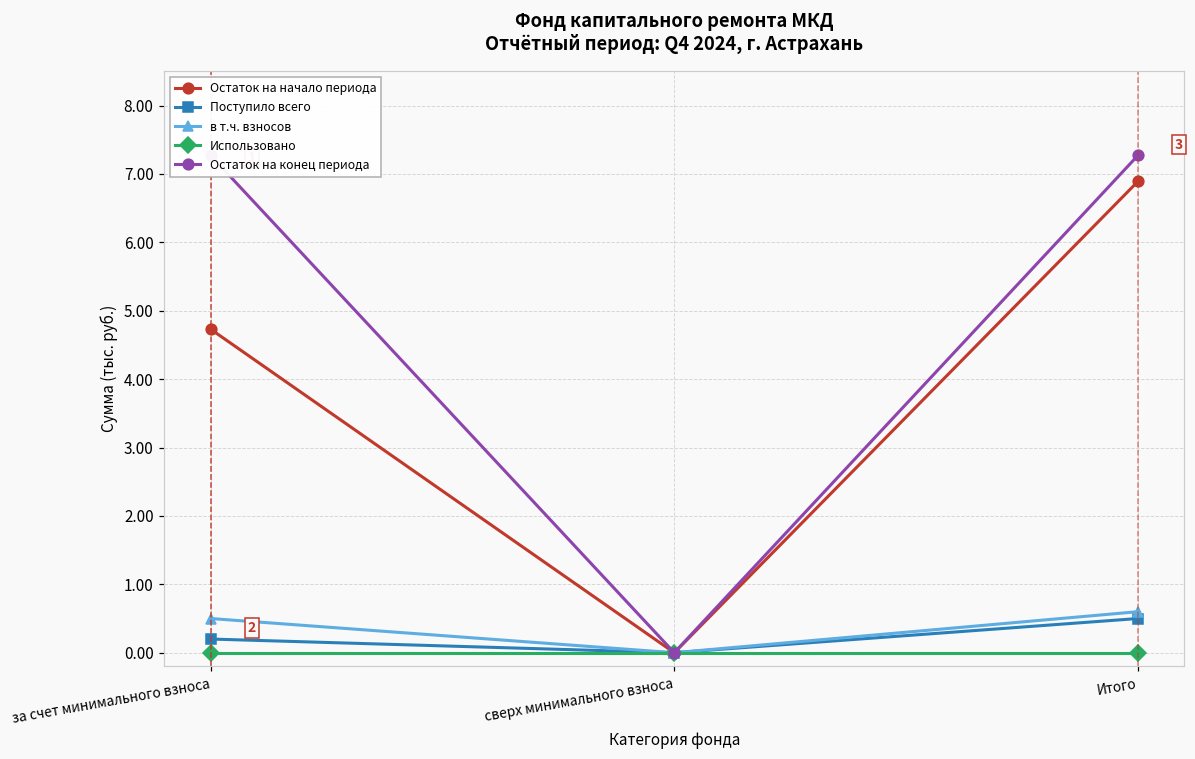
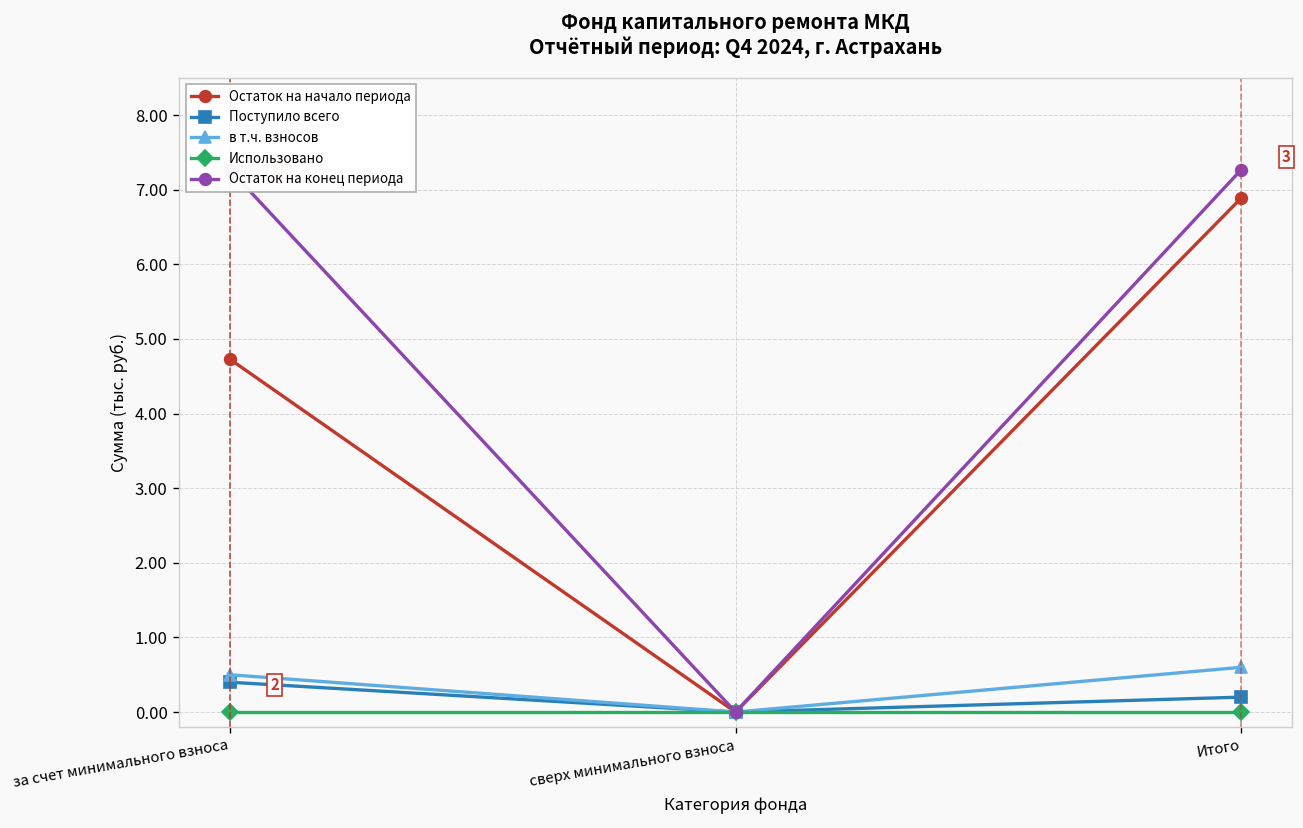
  {
    "Остаток на начало периода": {
      "за счет минимального взноса": 4.7,
      "Итого": 6.9
    },
    "Поступило всего": {
-     "за счет минимального взноса": 0.2,
-     "Итого": 0.5
+     "за счет минимального взноса": 0.4,
+     "Итого": 0.2
    },
    "в т.ч. взносов": {
      "за счет минимального взноса": 0.5,
      "Итого": 0.6
    },
    "Использовано": {
      "за счет минимального взноса": 0.0,
      "Итого": 0.0
    },
    "Остаток на конец периода": {
      "Итого": 7.3
    }
  }
